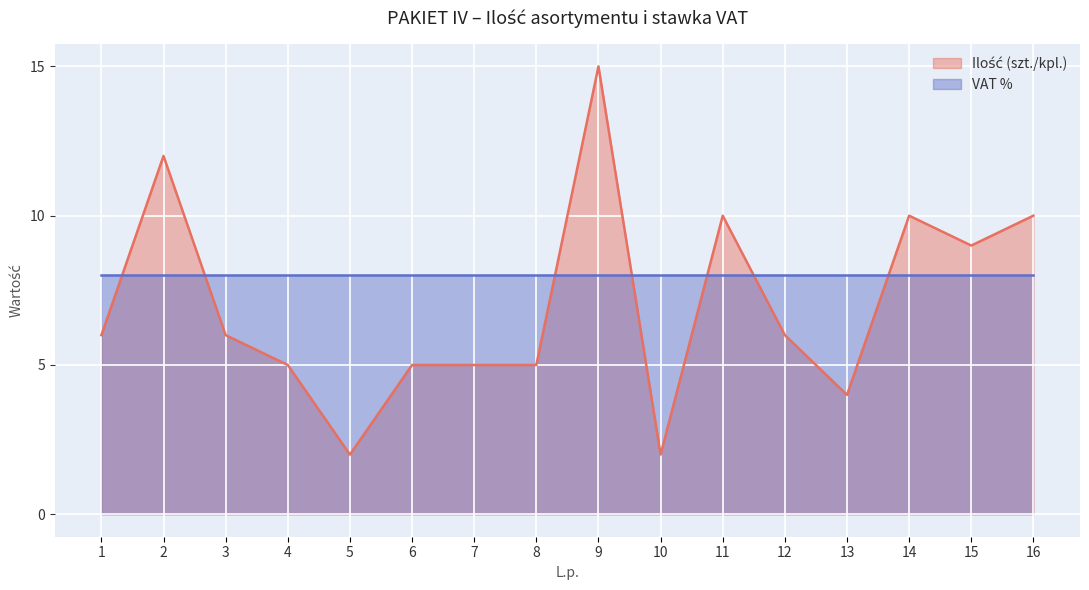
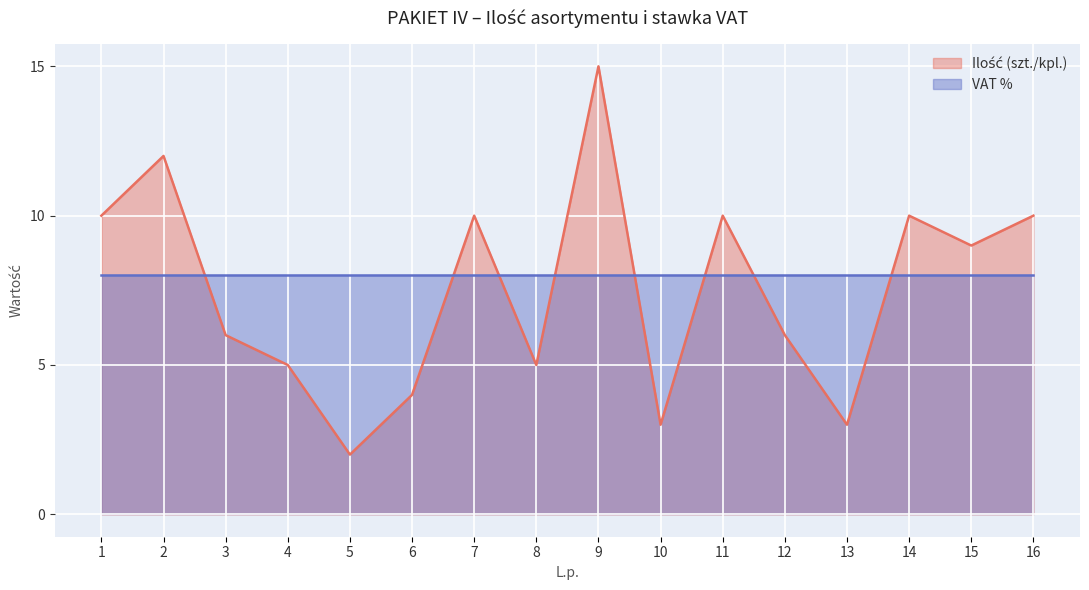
  {
    "Ilość (szt./kpl.)": {
-     "1": 6,
+     "1": 10,
      "2": 12,
      "3": 6,
      "4": 5,
      "5": 2,
-     "6": 5,
-     "7": 5,
+     "6": 4,
+     "7": 10,
      "8": 5,
      "9": 15,
-     "10": 2,
+     "10": 3,
      "11": 10,
      "12": 6,
-     "13": 4,
+     "13": 3,
      "14": 10,
      "15": 9,
      "16": 10
    },
    "VAT %": {
      "1": 8,
      "2": 8,
      "3": 8,
      "4": 8,
      "5": 8,
      "6": 8,
      "7": 8,
      "8": 8,
      "9": 8,
      "10": 8,
      "11": 8,
      "12": 8,
      "13": 8,
      "14": 8,
      "15": 8,
      "16": 8
    }
  }
